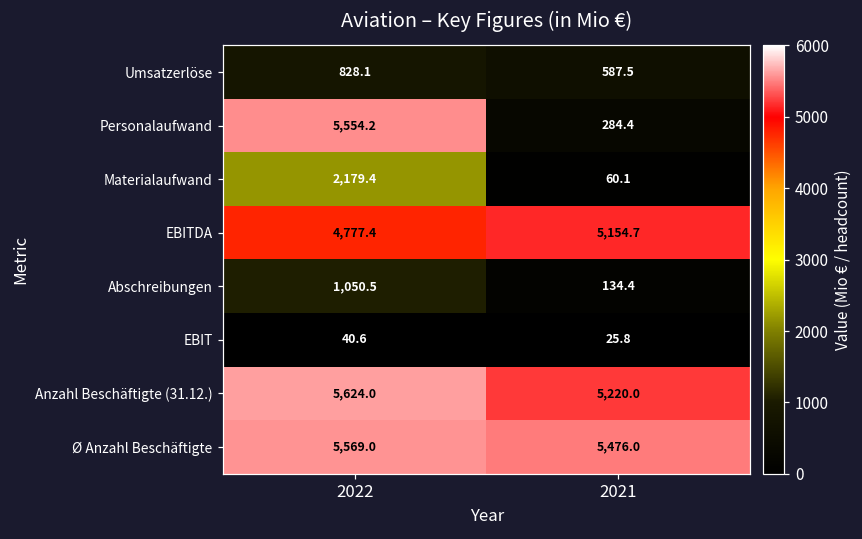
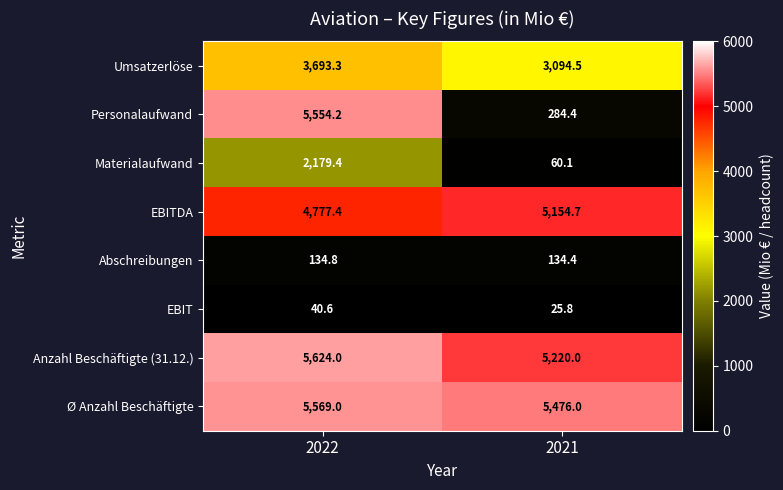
  {
    "Umsatzerlöse": {
-     "2022": "828.1",
-     "2021": "587.5"
+     "2022": "3,693.3",
+     "2021": "3,094.5"
    },
    "Personalaufwand": {
      "2022": "5,554.2",
      "2021": "284.4"
    },
    "Materialaufwand": {
      "2022": "2,179.4",
      "2021": "60.1"
    },
    "EBITDA": {
      "2022": "4,777.4",
      "2021": "5,154.7"
    },
    "Abschreibungen": {
-     "2022": "1,050.5",
+     "2022": "134.8",
      "2021": "134.4"
    },
    "EBIT": {
      "2022": "40.6",
      "2021": "25.8"
    },
    "Anzahl Beschäftigte (31.12.)": {
      "2022": "5,624.0",
      "2021": "5,220.0"
    },
    "Ø Anzahl Beschäftigte": {
      "2022": "5,569.0",
      "2021": "5,476.0"
    }
  }
